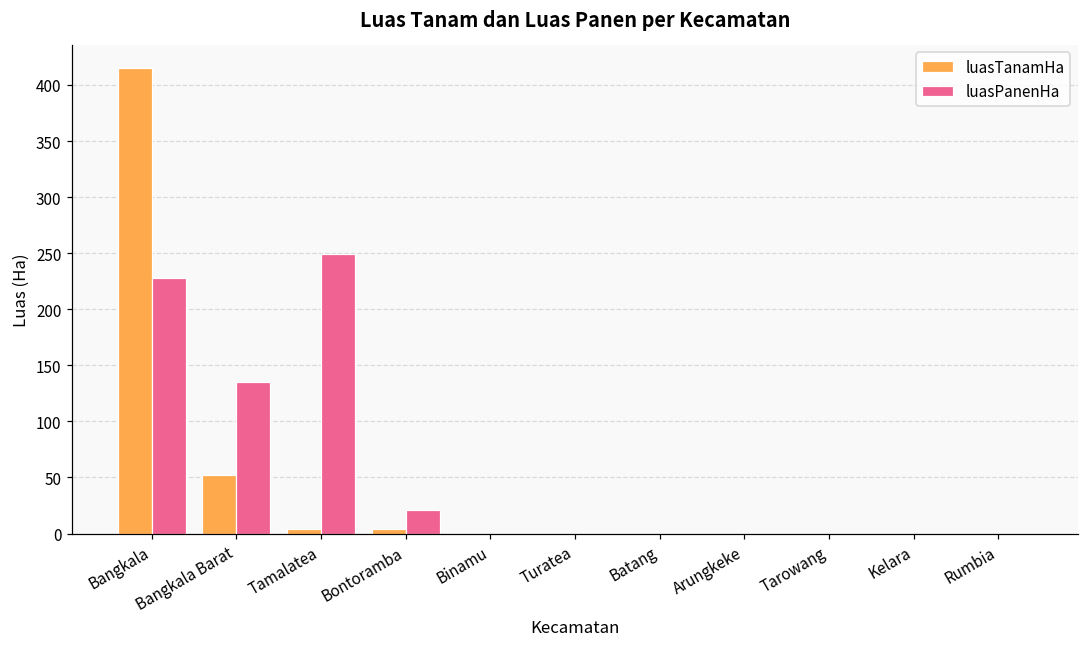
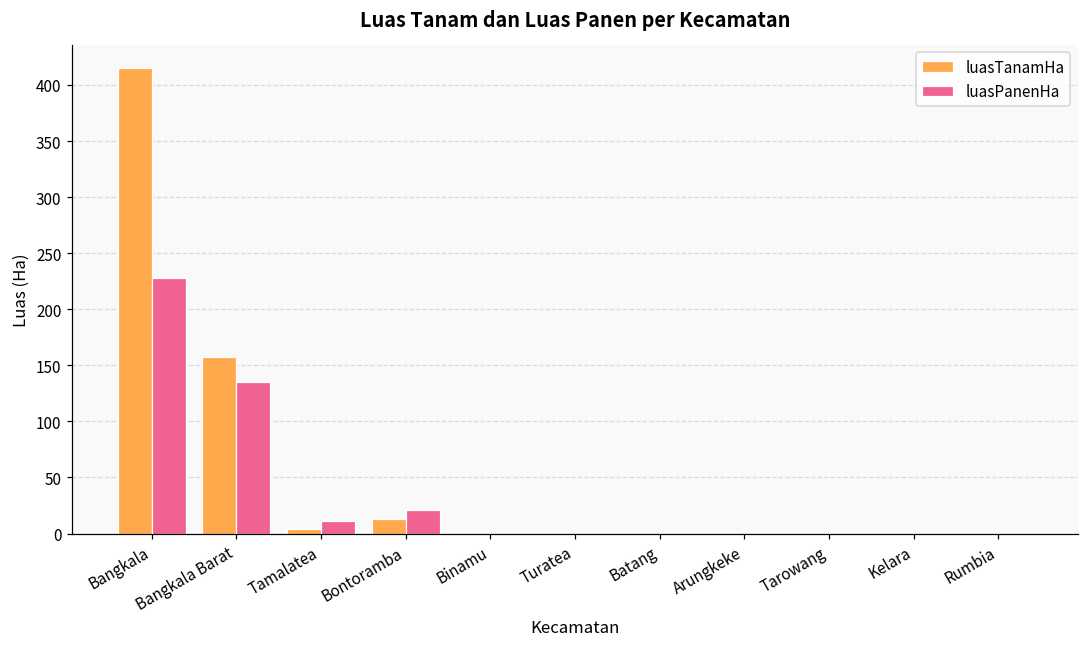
  {
    "luasTanamHa": {
      "Bangkala": 415,
-     "Bangkala Barat": 52,
+     "Bangkala Barat": 157,
      "Tamalatea": 4,
-     "Bontoramba": 4,
+     "Bontoramba": 13,
      "Binamu": 0,
      "Turatea": 0,
      "Batang": 0,
      "Arungkeke": 0,
      "Tarowang": 0,
      "Kelara": 0,
      "Rumbia": 0
    },
    "luasPanenHa": {
      "Bangkala": 228,
      "Bangkala Barat": 135,
-     "Tamalatea": 249,
+     "Tamalatea": 11,
      "Bontoramba": 21,
      "Binamu": 0,
      "Turatea": 0,
      "Batang": 0,
      "Arungkeke": 0,
      "Tarowang": 0,
      "Kelara": 0,
      "Rumbia": 0
    }
  }
